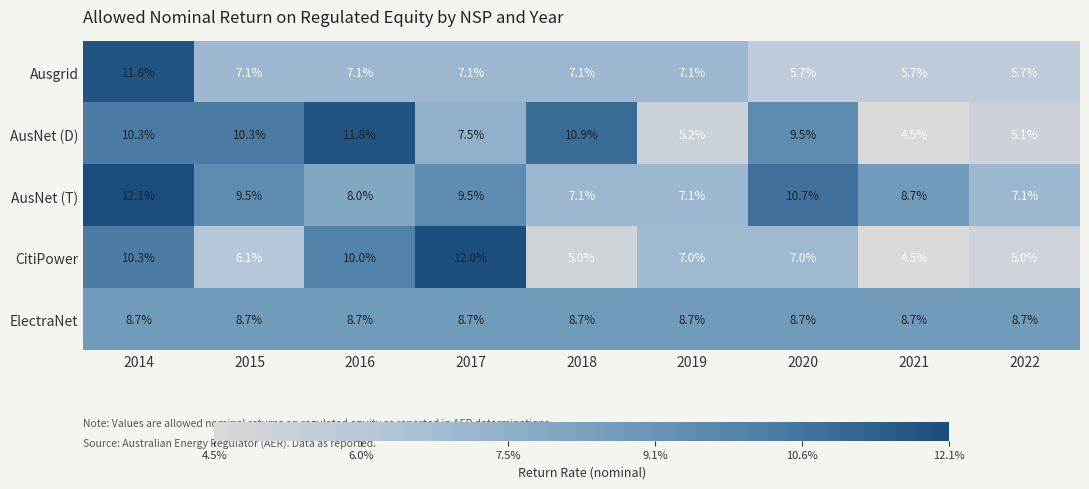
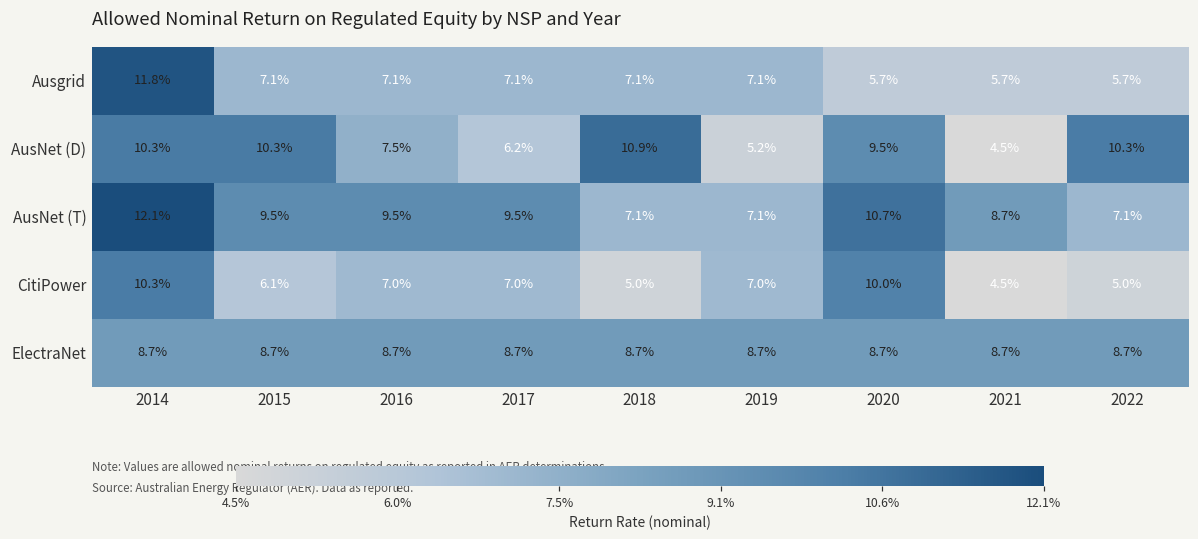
  {
    "Ausgrid": {
      "2014": "11.8%",
      "2015": "7.1%",
      "2016": "7.1%",
      "2017": "7.1%",
      "2018": "7.1%",
      "2019": "7.1%",
      "2020": "5.7%",
      "2021": "5.7%",
      "2022": "5.7%"
    },
    "AusNet (D)": {
      "2014": "10.3%",
      "2015": "10.3%",
-     "2016": "11.8%",
-     "2017": "7.5%",
+     "2016": "7.5%",
+     "2017": "6.2%",
      "2018": "10.9%",
      "2019": "5.2%",
      "2020": "9.5%",
-     "2022": "5.1%"
+     "2022": "10.3%"
    },
    "AusNet (T)": {
      "2014": "12.1%",
      "2015": "9.5%",
-     "2016": "8.0%",
+     "2016": "9.5%",
      "2017": "9.5%",
      "2018": "7.1%",
      "2019": "7.1%",
      "2020": "10.7%",
      "2021": "8.7%",
      "2022": "7.1%"
    },
    "CitiPower": {
      "2014": "10.3%",
      "2015": "6.1%",
-     "2016": "10.0%",
-     "2017": "12.0%",
+     "2016": "7.0%",
+     "2017": "7.0%",
      "2018": "5.0%",
      "2019": "7.0%",
-     "2020": "7.0%",
+     "2020": "10.0%",
      "2022": "5.0%"
    },
    "ElectraNet": {
      "2014": "8.7%",
      "2015": "8.7%",
      "2016": "8.7%",
      "2017": "8.7%",
      "2018": "8.7%",
      "2019": "8.7%",
      "2020": "8.7%",
      "2021": "8.7%",
      "2022": "8.7%"
    }
  }
